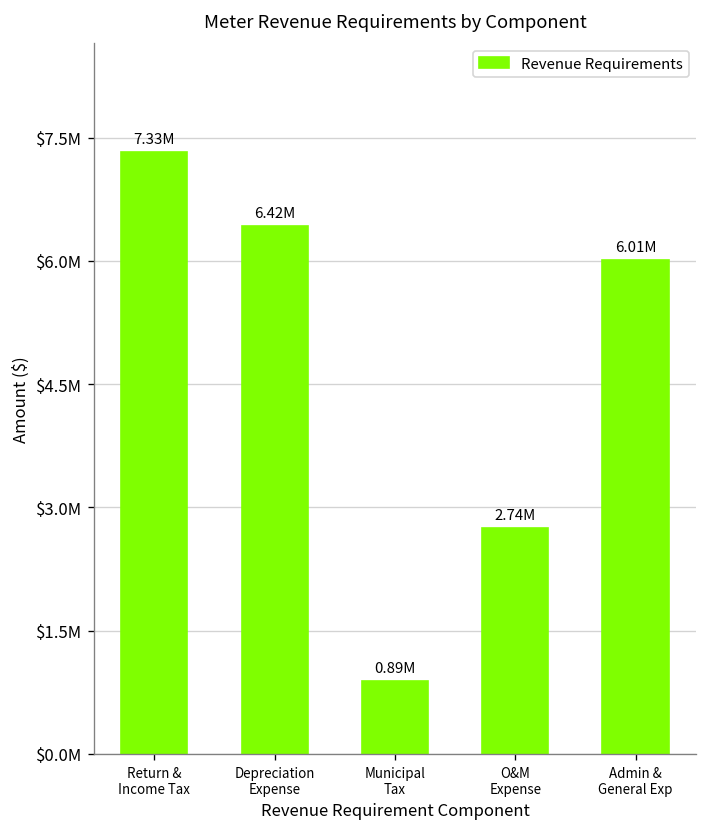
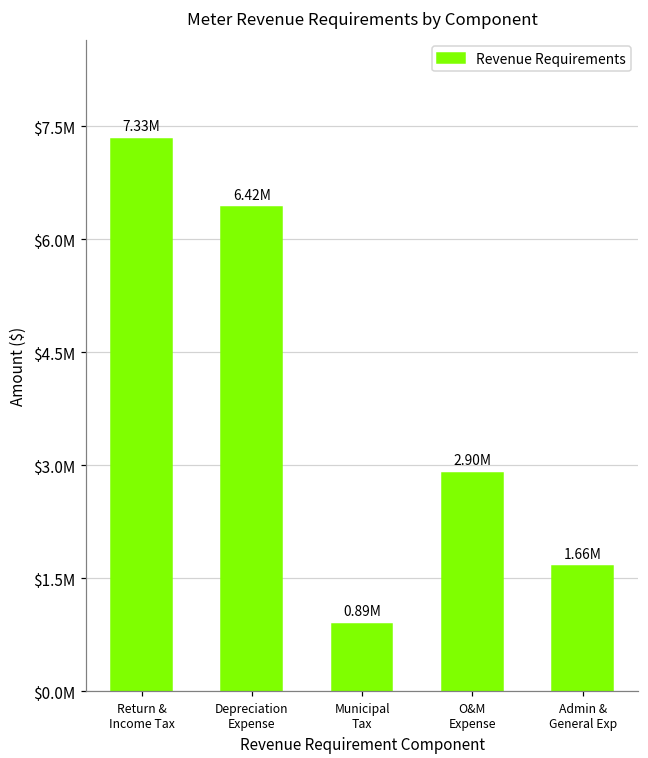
  {
    "Return & Income Tax": "7.33M",
    "Depreciation Expense": "6.42M",
    "Municipal Tax": "0.89M",
-   "O&M Expense": "2.74M",
-   "Admin & General Exp": "6.01M"
+   "O&M Expense": "2.90M",
+   "Admin & General Exp": "1.66M"
  }
